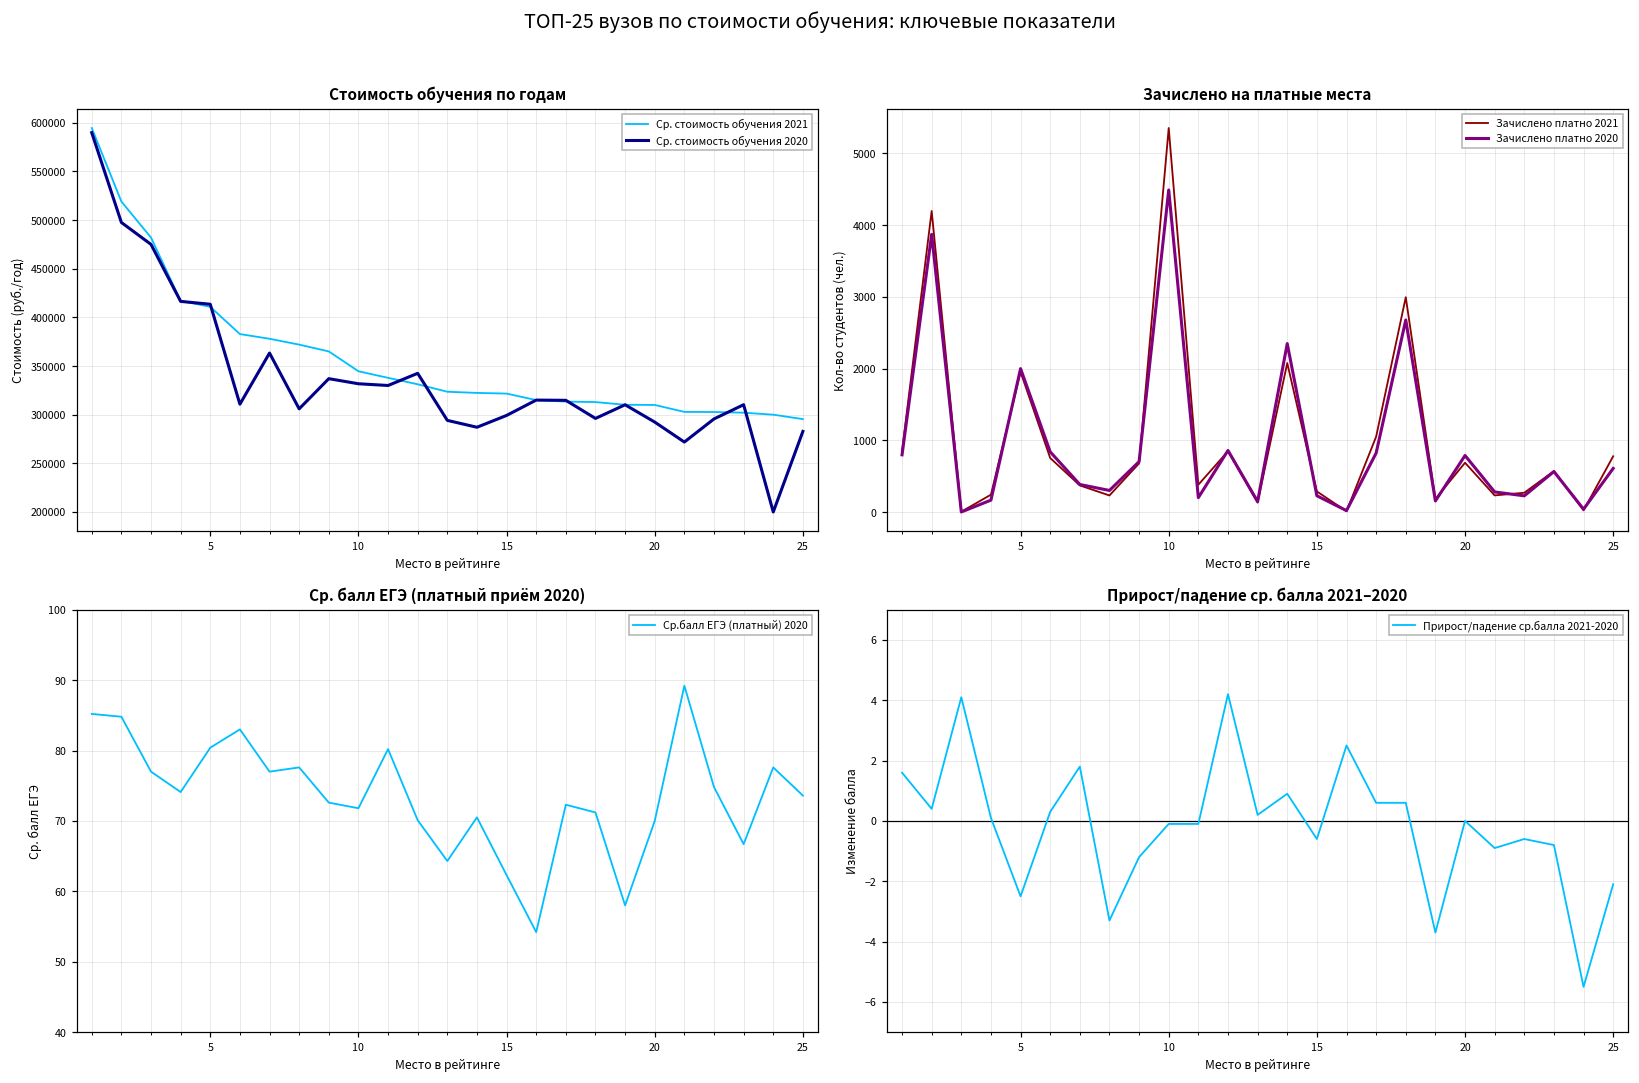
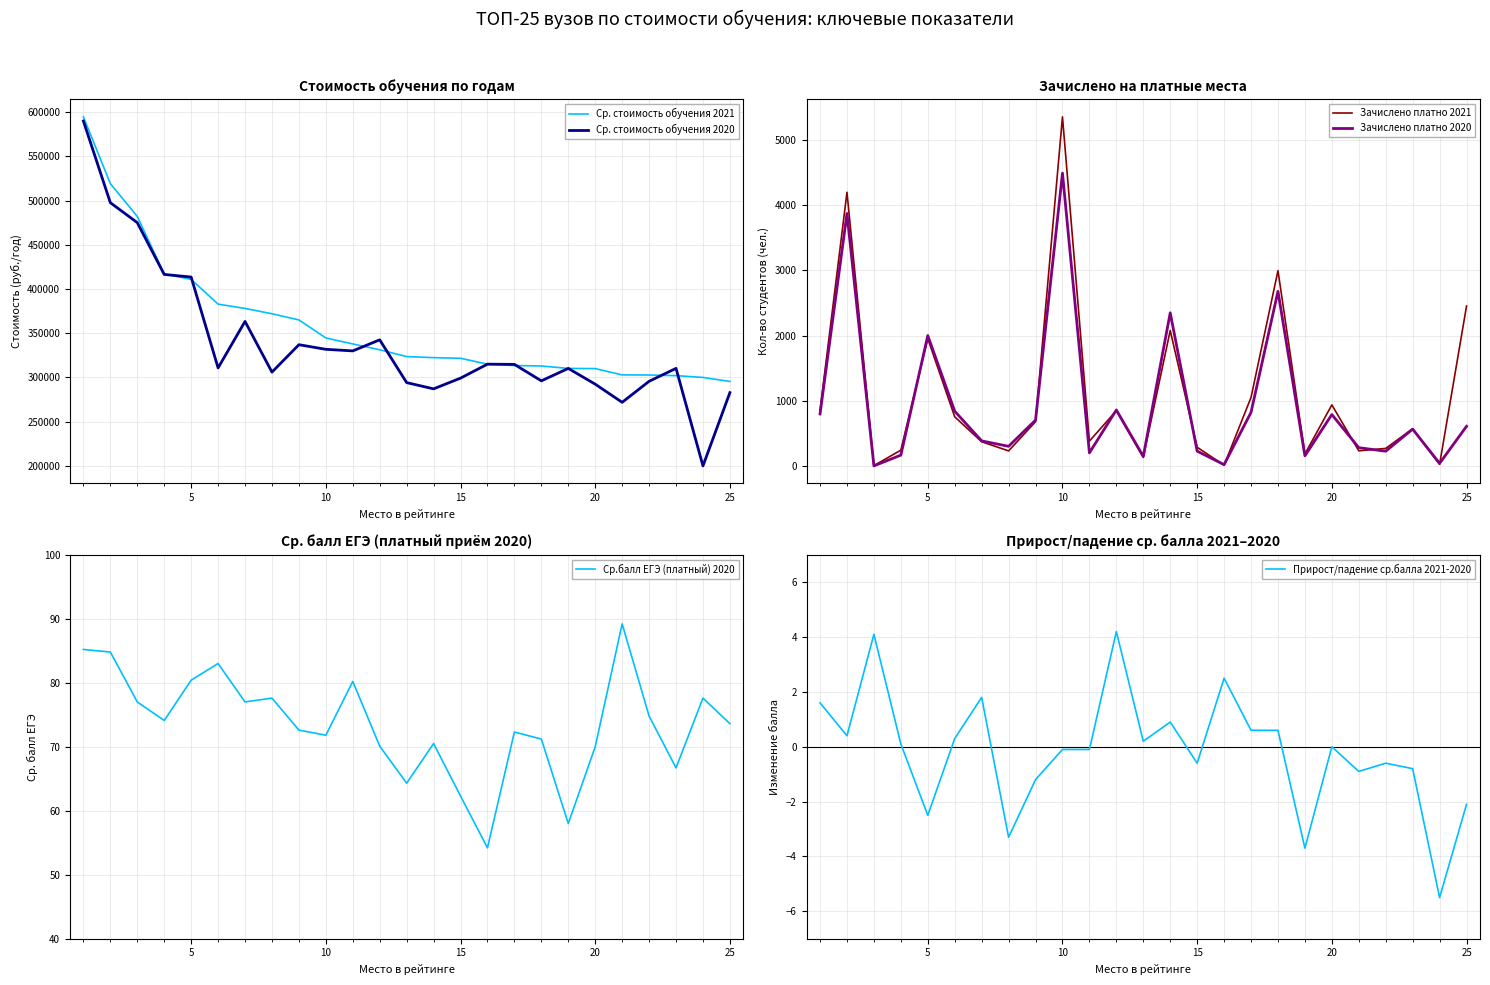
  {
    "Стоимость обучения по годам": {
      "Ср. стоимость обучения 2021": {
        "10": 340000,
        "15": 320000,
        "20": 310000,
        "25": 300000
      },
      "Ср. стоимость обучения 2020": {
        "10": 330000,
        "15": 300000,
        "20": 290000,
        "25": 280000
      }
    },
    "Зачислено на платные места": {
      "Зачислено платно 2021": {
        "5": 2000,
        "10": 5400,
        "15": 300,
-       "20": 700,
-       "25": 800
+       "20": 900,
+       "25": 2500
      },
      "Зачислено платно 2020": {
        "5": 2000,
        "10": 4500,
        "15": 200,
        "20": 800,
        "25": 600
      }
    },
    "Ср. балл ЕГЭ (платный приём 2020)": {
      "5": 80,
      "10": 72,
      "15": 62,
      "20": 70,
      "25": 74
    },
    "Прирост/падение ср. балла 2021–2020": {
      "5": -2.5,
      "10": -0.1,
      "15": -0.6,
      "20": 0.0,
      "25": -2.1
    }
  }
